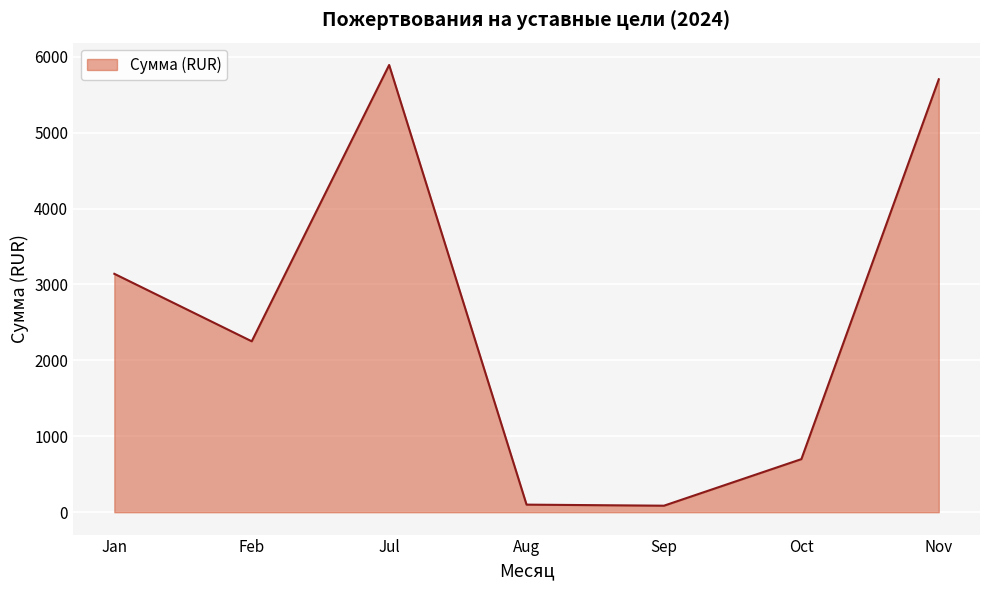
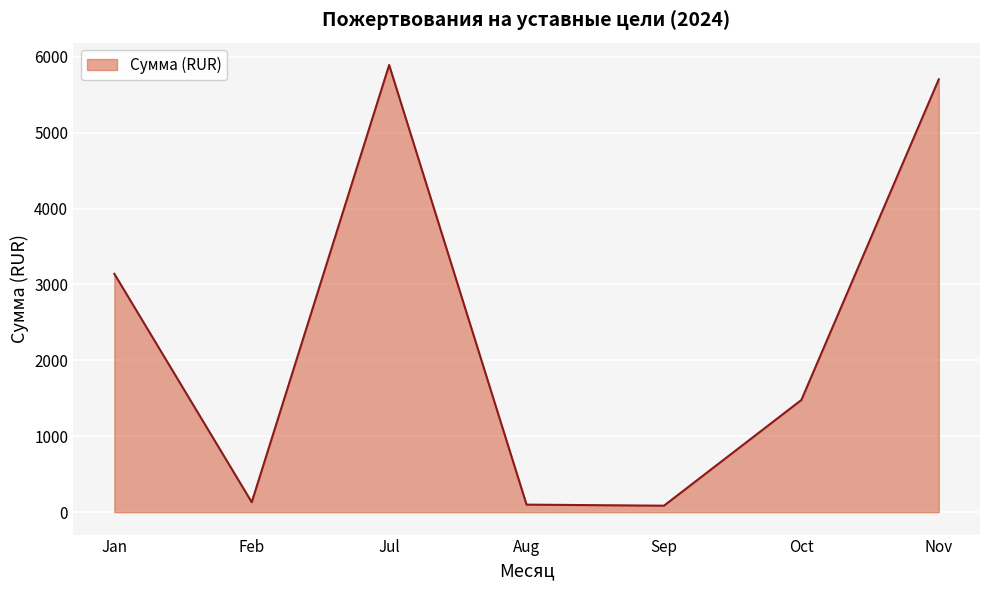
  {
    "Jan": 3100,
-   "Feb": 2300,
+   "Feb": 100,
    "Jul": 5900,
    "Aug": 100,
    "Sep": 100,
-   "Oct": 700,
+   "Oct": 1500,
    "Nov": 5700
  }
